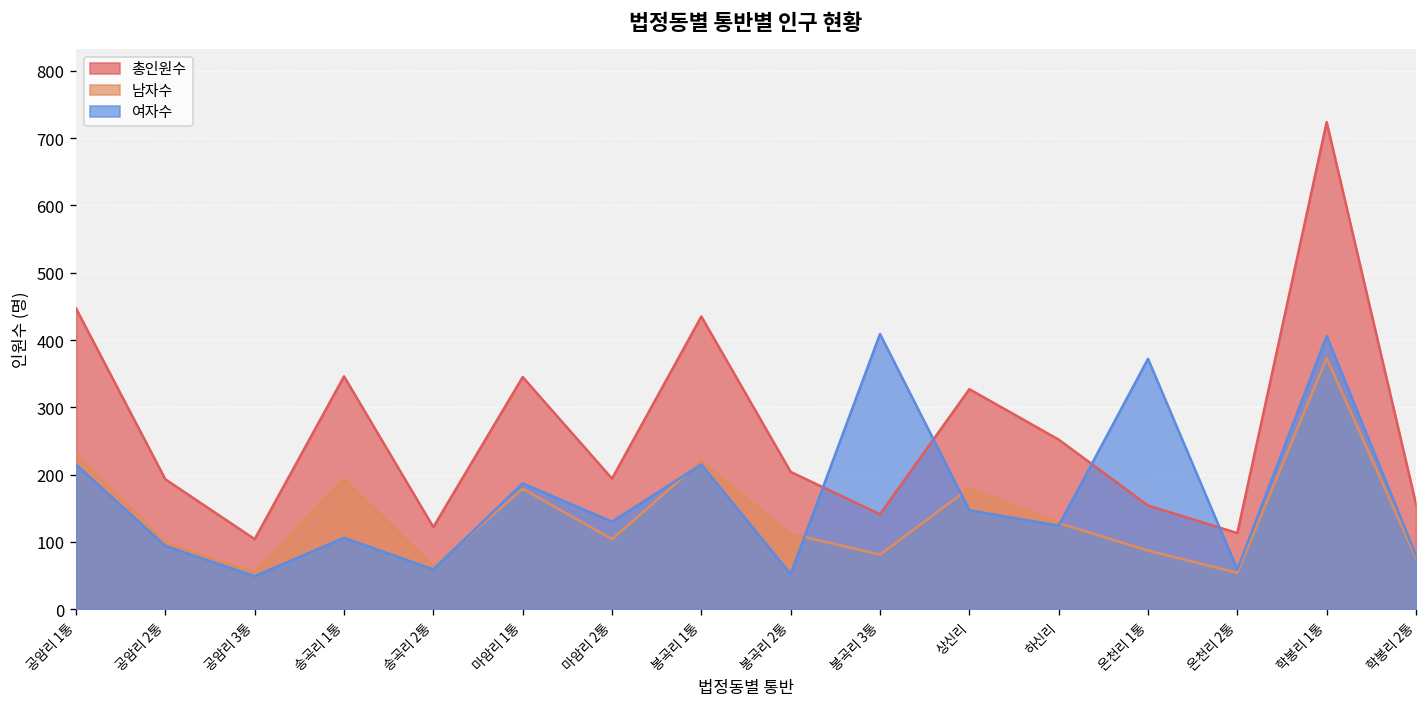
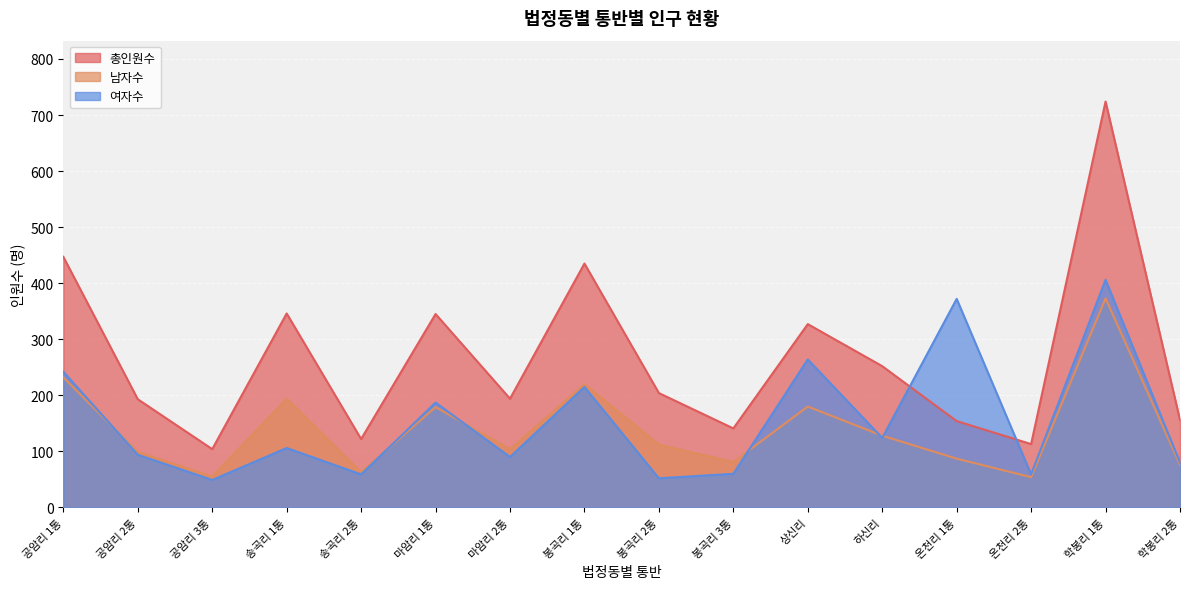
  {
    "여자수": {
-     "공암리 1통": 220,
+     "공암리 1통": 240,
      "공암리 2통": 90,
      "공암리 3통": 50,
      "송곡리 1통": 110,
      "마암리 1통": 190,
-     "마암리 2통": 130,
+     "마암리 2통": 90,
      "봉곡리 1통": 220,
      "봉곡리 2통": 50,
-     "봉곡리 3통": 410,
-     "상신리": 150,
+     "봉곡리 3통": 60,
+     "상신리": 260,
      "온천리 1통": 370,
      "온천리 2통": 60,
      "학봉리 1통": 410
    }
  }
